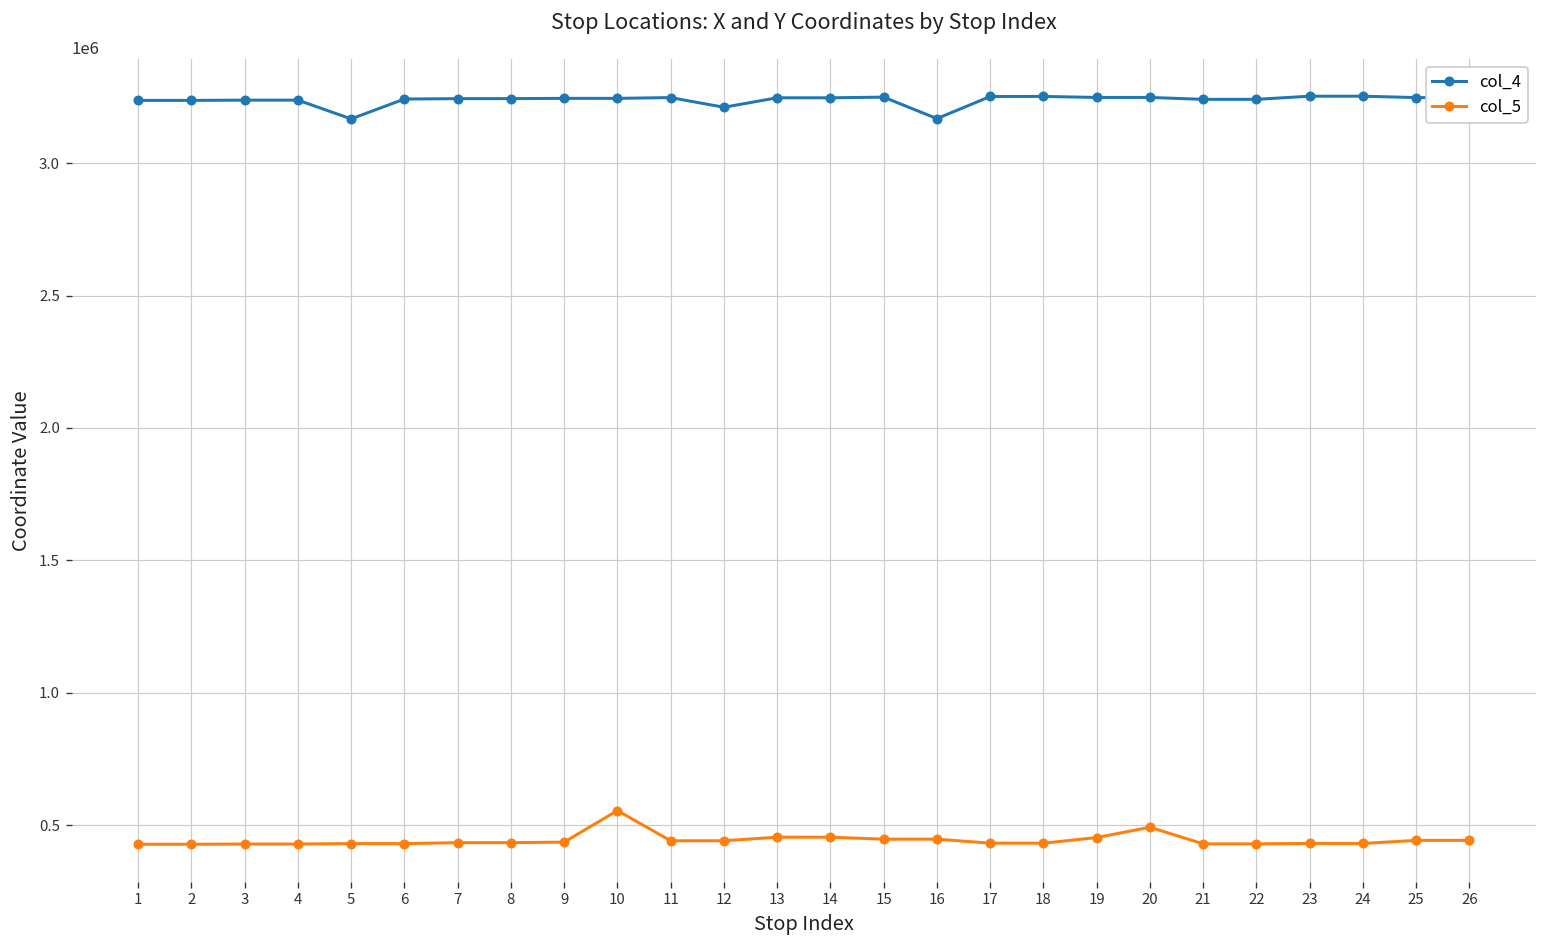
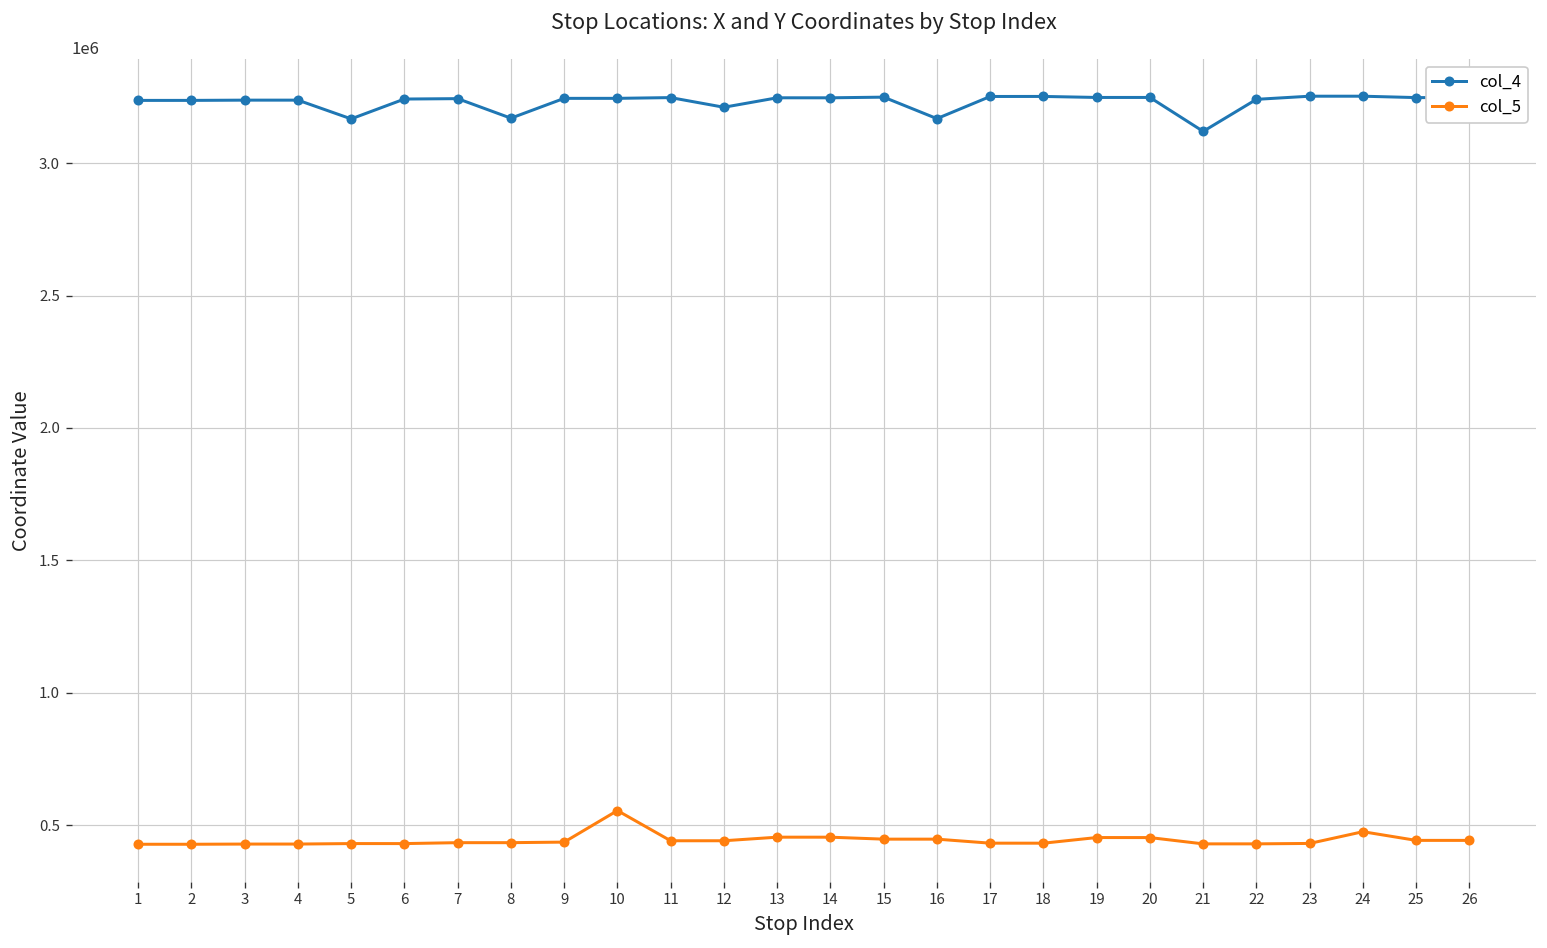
  {
    "col_4": {
      "1": 3240000,
      "2": 3240000,
      "3": 3240000,
      "4": 3240000,
      "5": 3170000,
      "6": 3240000,
      "7": 3240000,
-     "8": 3240000,
+     "8": 3170000,
      "9": 3240000,
      "10": 3240000,
      "11": 3250000,
      "12": 3210000,
      "13": 3250000,
      "14": 3250000,
      "15": 3250000,
      "16": 3170000,
      "17": 3250000,
      "18": 3250000,
      "19": 3250000,
      "20": 3250000,
-     "21": 3240000,
+     "21": 3120000,
      "22": 3240000,
      "23": 3250000,
      "24": 3250000,
      "25": 3250000
    },
    "col_5": {
      "1": 430000,
      "2": 430000,
      "3": 430000,
      "4": 430000,
      "5": 430000,
      "6": 430000,
      "7": 430000,
      "8": 430000,
      "9": 440000,
      "10": 560000,
      "11": 440000,
      "12": 440000,
      "13": 460000,
      "14": 460000,
      "15": 450000,
      "16": 450000,
      "17": 430000,
      "18": 430000,
      "19": 450000,
-     "20": 490000,
+     "20": 450000,
      "21": 430000,
      "22": 430000,
      "23": 430000,
-     "24": 430000,
+     "24": 480000,
      "25": 440000,
      "26": 440000
    }
  }
